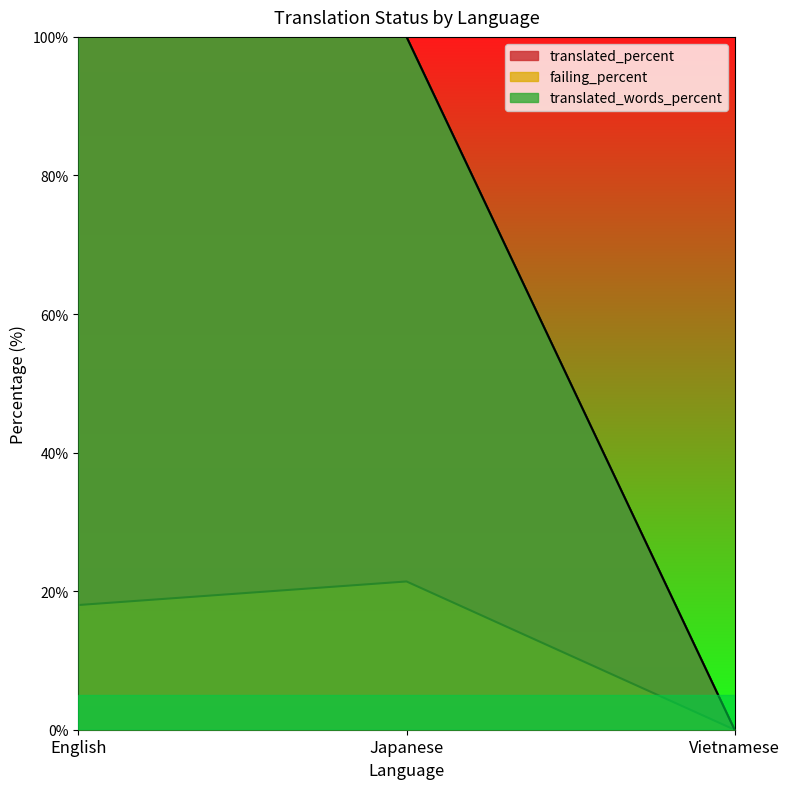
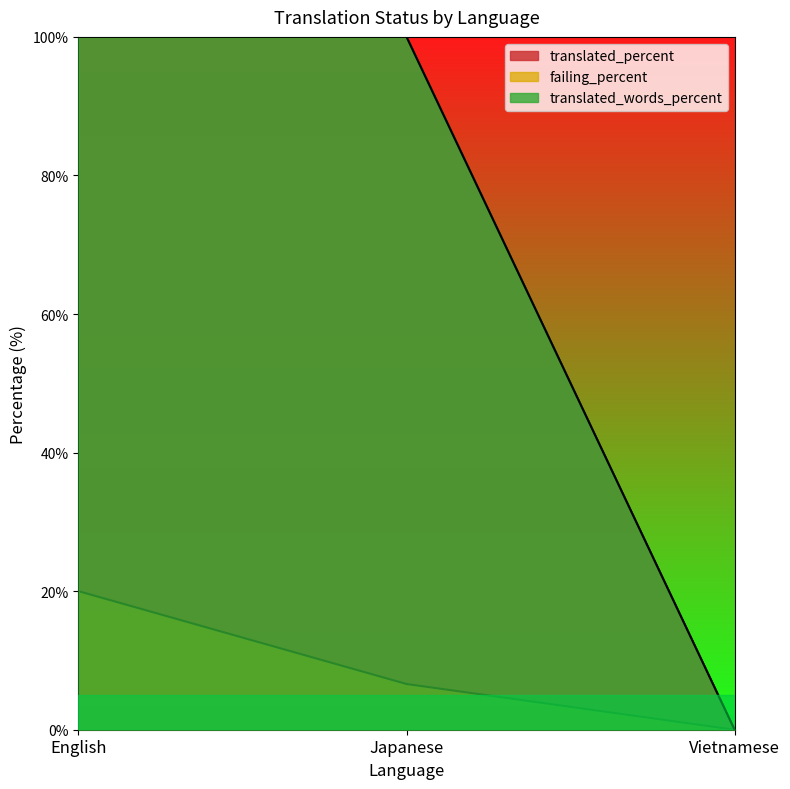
  {
    "translated_words_percent": {
      "English": "100%",
      "Japanese": "100%"
    },
    "failing_percent": {
-     "English": "18%",
-     "Japanese": "21%"
+     "English": "20%",
+     "Japanese": "7%"
    }
  }
